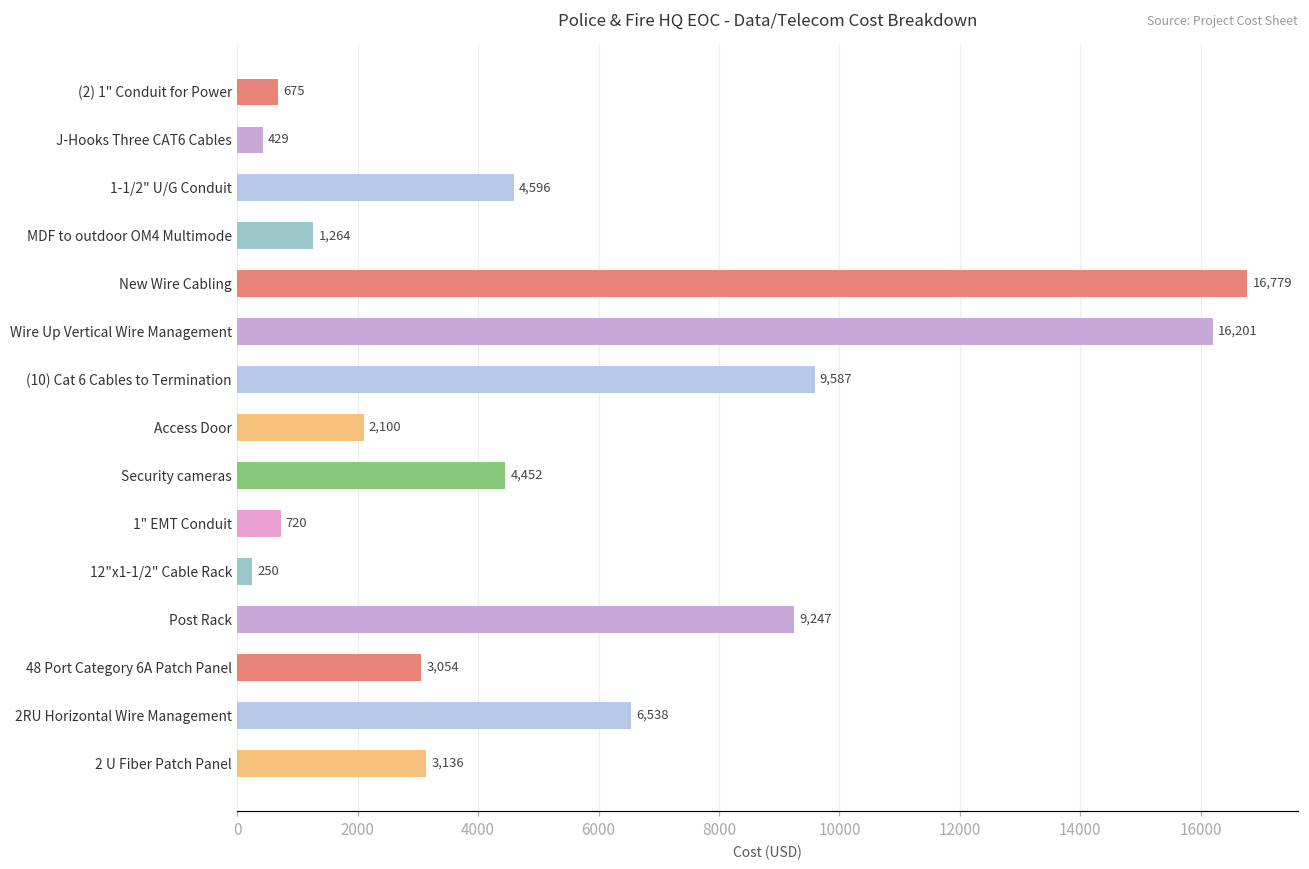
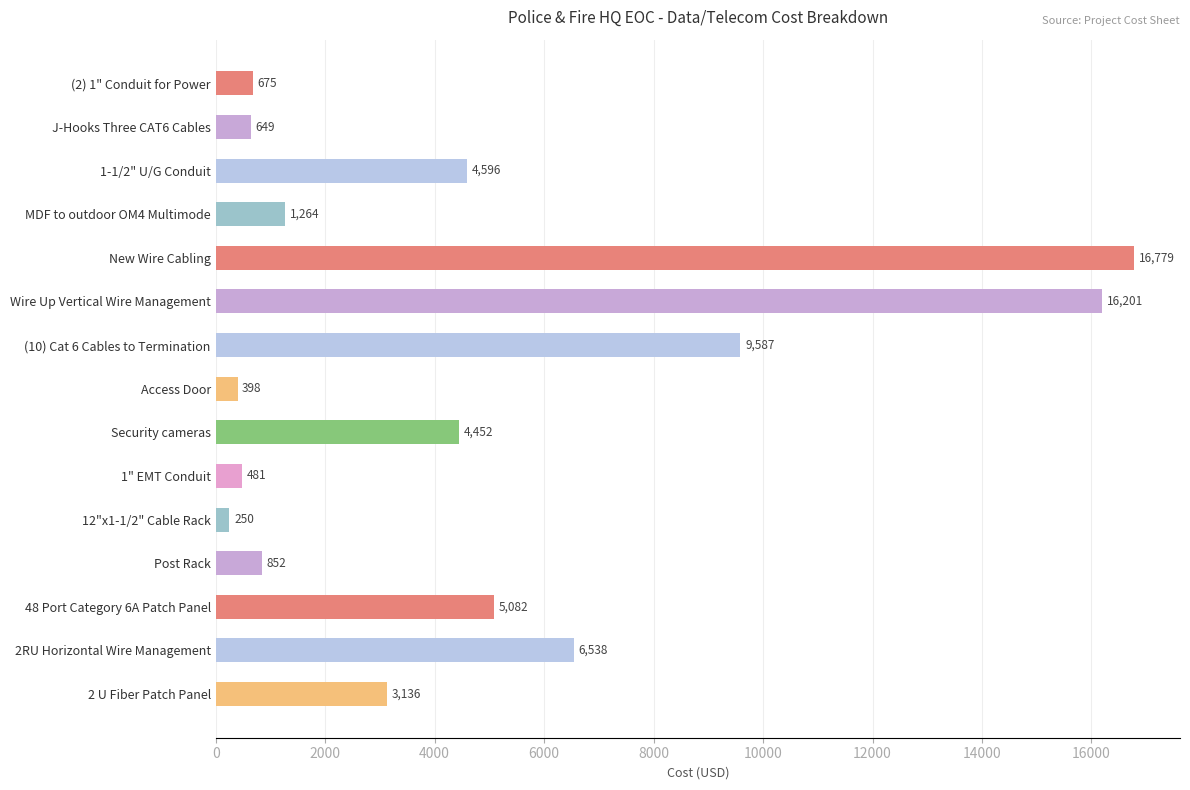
  {
    "(2) 1\" Conduit for Power": "675",
-   "J-Hooks Three CAT6 Cables": "429",
+   "J-Hooks Three CAT6 Cables": "649",
    "1-1/2\" U/G Conduit": "4,596",
    "MDF to outdoor OM4 Multimode": "1,264",
    "New Wire Cabling": "16,779",
    "Wire Up Vertical Wire Management": "16,201",
    "(10) Cat 6 Cables to Termination": "9,587",
-   "Access Door": "2,100",
+   "Access Door": "398",
    "Security cameras": "4,452",
-   "1\" EMT Conduit": "720",
+   "1\" EMT Conduit": "481",
    "12\"x1-1/2\" Cable Rack": "250",
-   "Post Rack": "9,247",
-   "48 Port Category 6A Patch Panel": "3,054",
+   "Post Rack": "852",
+   "48 Port Category 6A Patch Panel": "5,082",
    "2RU Horizontal Wire Management": "6,538",
    "2 U Fiber Patch Panel": "3,136"
  }
